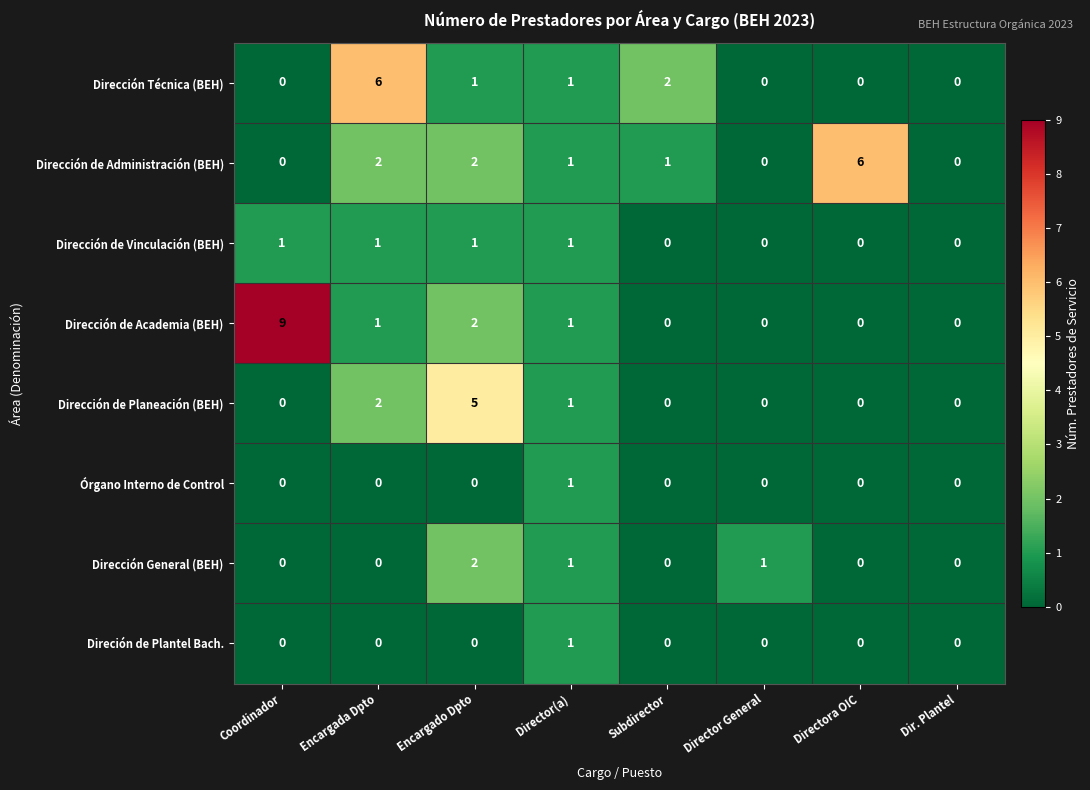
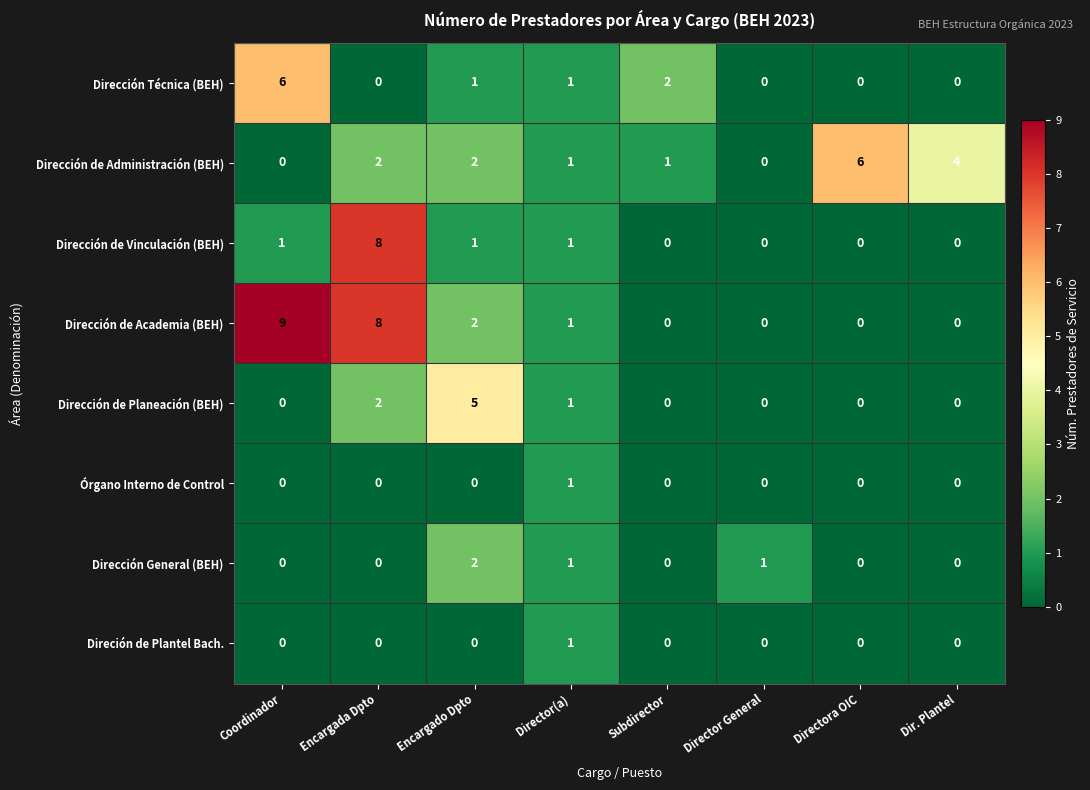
  {
    "Dirección Técnica (BEH)": {
-     "Coordinador": 0,
-     "Encargada Dpto": 6,
+     "Coordinador": 6,
+     "Encargada Dpto": 0,
      "Encargado Dpto": 1,
      "Director(a)": 1,
      "Subdirector": 2,
      "Director General": 0,
      "Directora OIC": 0,
      "Dir. Plantel": 0
    },
    "Dirección de Administración (BEH)": {
      "Coordinador": 0,
      "Encargada Dpto": 2,
      "Encargado Dpto": 2,
      "Director(a)": 1,
      "Subdirector": 1,
      "Director General": 0,
      "Directora OIC": 6,
-     "Dir. Plantel": 0
+     "Dir. Plantel": 4
    },
    "Dirección de Vinculación (BEH)": {
      "Coordinador": 1,
-     "Encargada Dpto": 1,
+     "Encargada Dpto": 8,
      "Encargado Dpto": 1,
      "Director(a)": 1,
      "Subdirector": 0,
      "Director General": 0,
      "Directora OIC": 0,
      "Dir. Plantel": 0
    },
    "Dirección de Academia (BEH)": {
      "Coordinador": 9,
-     "Encargada Dpto": 1,
+     "Encargada Dpto": 8,
      "Encargado Dpto": 2,
      "Director(a)": 1,
      "Subdirector": 0,
      "Director General": 0,
      "Directora OIC": 0,
      "Dir. Plantel": 0
    },
    "Dirección de Planeación (BEH)": {
      "Coordinador": 0,
      "Encargada Dpto": 2,
      "Encargado Dpto": 5,
      "Director(a)": 1,
      "Subdirector": 0,
      "Director General": 0,
      "Directora OIC": 0,
      "Dir. Plantel": 0
    },
    "Órgano Interno de Control": {
      "Coordinador": 0,
      "Encargada Dpto": 0,
      "Encargado Dpto": 0,
      "Director(a)": 1,
      "Subdirector": 0,
      "Director General": 0,
      "Directora OIC": 0,
      "Dir. Plantel": 0
    },
    "Dirección General (BEH)": {
      "Coordinador": 0,
      "Encargada Dpto": 0,
      "Encargado Dpto": 2,
      "Director(a)": 1,
      "Subdirector": 0,
      "Director General": 1,
      "Directora OIC": 0,
      "Dir. Plantel": 0
    },
    "Direción de Plantel Bach.": {
      "Coordinador": 0,
      "Encargada Dpto": 0,
      "Encargado Dpto": 0,
      "Director(a)": 1,
      "Subdirector": 0,
      "Director General": 0,
      "Directora OIC": 0,
      "Dir. Plantel": 0
    }
  }
